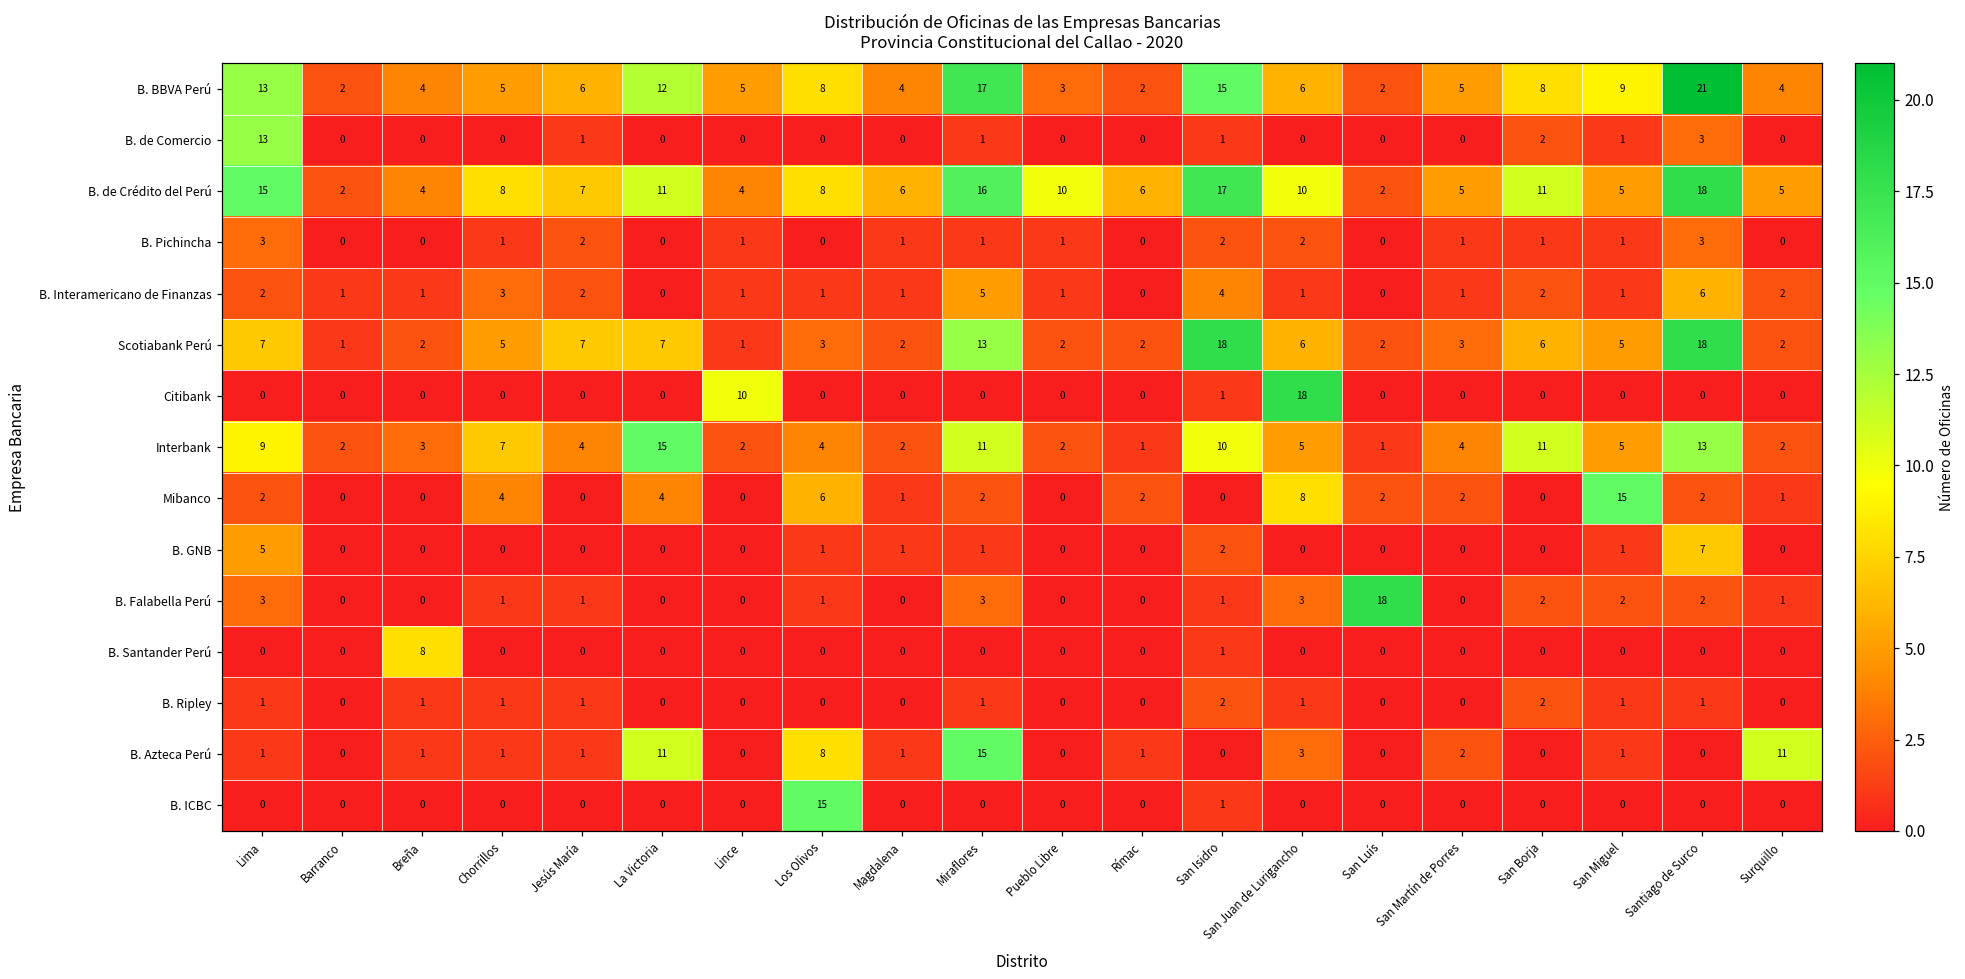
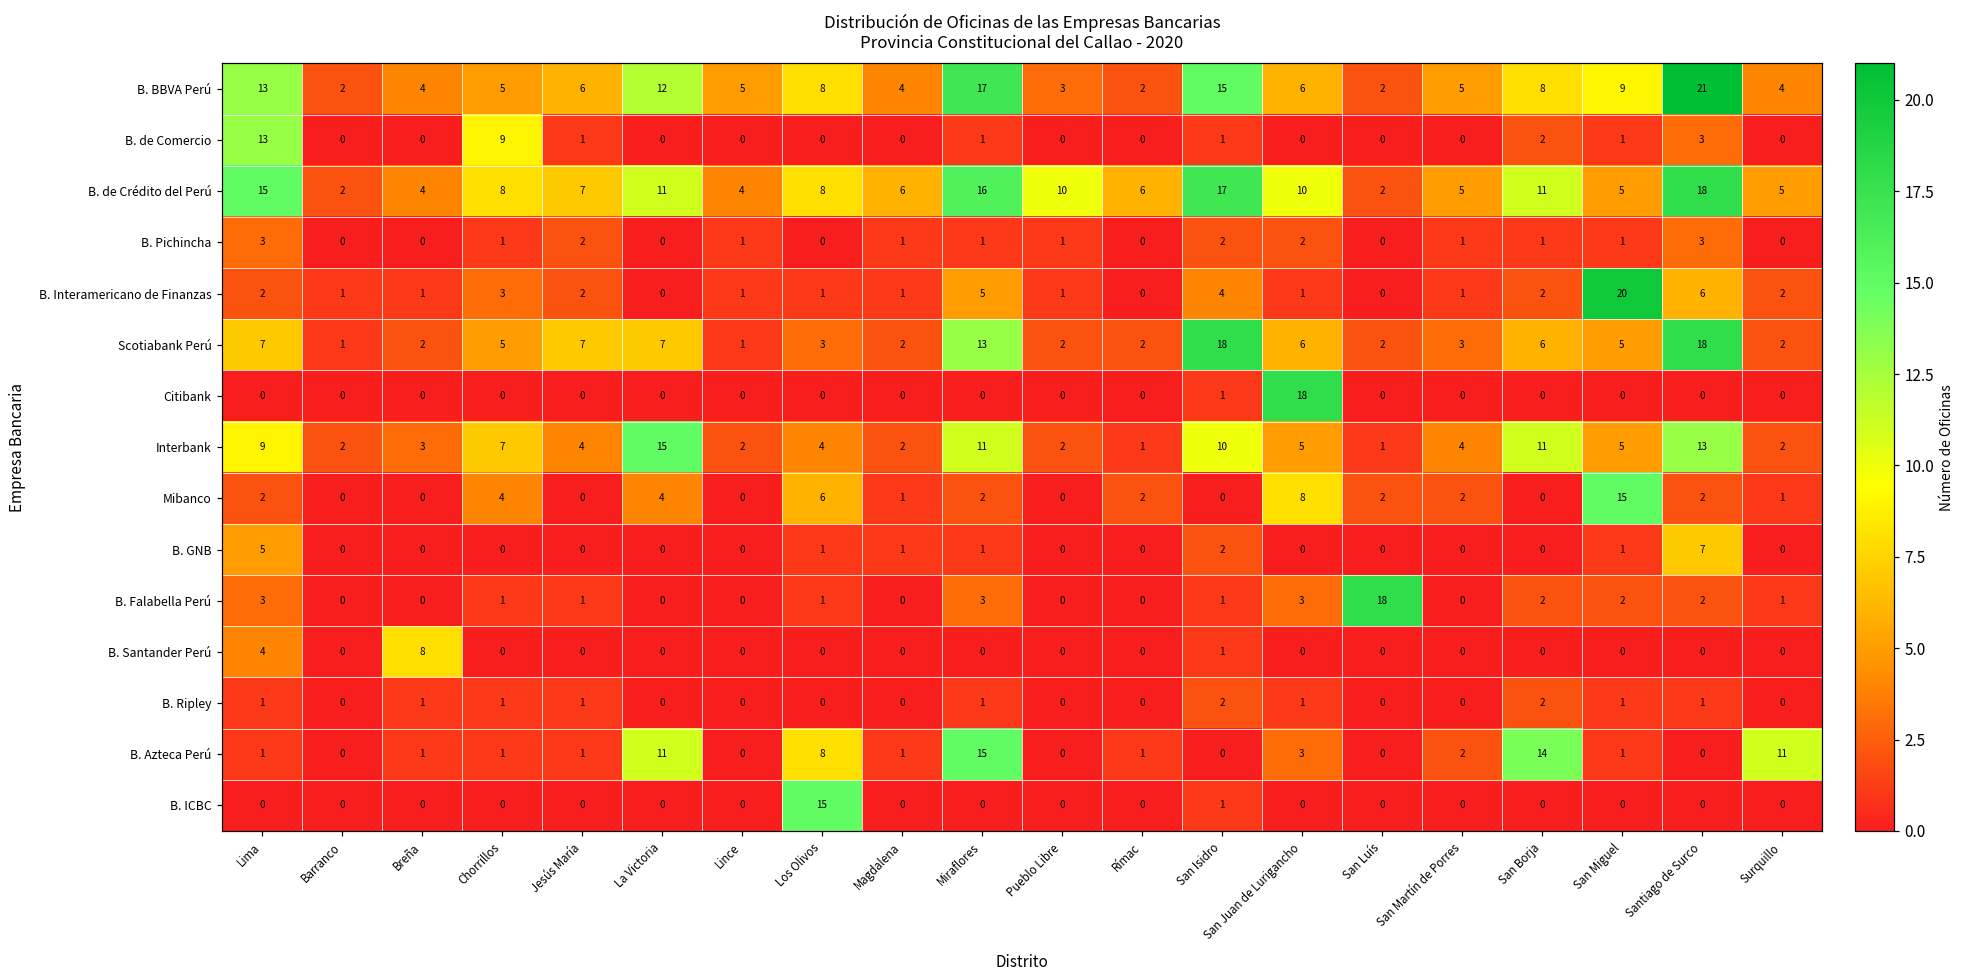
  {
    "B. de Comercio": {
      "Lima": 13,
      "Barranco": 0,
      "Breña": 0,
-     "Chorrillos": 0,
+     "Chorrillos": 9,
      "Jesús María": 1,
      "La Victoria": 0,
      "Lince": 0,
      "Los Olivos": 0,
      "Magdalena": 0,
      "Miraflores": 1,
      "Pueblo Libre": 0,
      "Rímac": 0,
      "San Isidro": 1,
      "San Juan de Lurigancho": 0,
      "San Luís": 0,
      "San Martín de Porres": 0,
      "San Borja": 2,
      "San Miguel": 1,
      "Santiago de Surco": 3,
      "Surquillo": 0
    },
    "B. Interamericano de Finanzas": {
      "Lima": 2,
      "Barranco": 1,
      "Breña": 1,
      "Chorrillos": 3,
      "Jesús María": 2,
      "La Victoria": 0,
      "Lince": 1,
      "Los Olivos": 1,
      "Magdalena": 1,
      "Miraflores": 5,
      "Pueblo Libre": 1,
      "Rímac": 0,
      "San Isidro": 4,
      "San Juan de Lurigancho": 1,
      "San Luís": 0,
      "San Martín de Porres": 1,
      "San Borja": 2,
-     "San Miguel": 1,
+     "San Miguel": 20,
      "Santiago de Surco": 6,
      "Surquillo": 2
    },
    "Citibank": {
      "Lima": 0,
      "Barranco": 0,
      "Breña": 0,
      "Chorrillos": 0,
      "Jesús María": 0,
      "La Victoria": 0,
-     "Lince": 10,
+     "Lince": 0,
      "Los Olivos": 0,
      "Magdalena": 0,
      "Miraflores": 0,
      "Pueblo Libre": 0,
      "Rímac": 0,
      "San Isidro": 1,
      "San Juan de Lurigancho": 18,
      "San Luís": 0,
      "San Martín de Porres": 0,
      "San Borja": 0,
      "San Miguel": 0,
      "Santiago de Surco": 0,
      "Surquillo": 0
    },
    "B. Santander Perú": {
-     "Lima": 0,
+     "Lima": 4,
      "Barranco": 0,
      "Breña": 8,
      "Chorrillos": 0,
      "Jesús María": 0,
      "La Victoria": 0,
      "Lince": 0,
      "Los Olivos": 0,
      "Magdalena": 0,
      "Miraflores": 0,
      "Pueblo Libre": 0,
      "Rímac": 0,
      "San Isidro": 1,
      "San Juan de Lurigancho": 0,
      "San Luís": 0,
      "San Martín de Porres": 0,
      "San Borja": 0,
      "San Miguel": 0,
      "Santiago de Surco": 0,
      "Surquillo": 0
    },
    "B. Azteca Perú": {
      "Lima": 1,
      "Barranco": 0,
      "Breña": 1,
      "Chorrillos": 1,
      "Jesús María": 1,
      "La Victoria": 11,
      "Lince": 0,
      "Los Olivos": 8,
      "Magdalena": 1,
      "Miraflores": 15,
      "Pueblo Libre": 0,
      "Rímac": 1,
      "San Isidro": 0,
      "San Juan de Lurigancho": 3,
      "San Luís": 0,
      "San Martín de Porres": 2,
-     "San Borja": 0,
+     "San Borja": 14,
      "San Miguel": 1,
      "Santiago de Surco": 0,
      "Surquillo": 11
    }
  }
